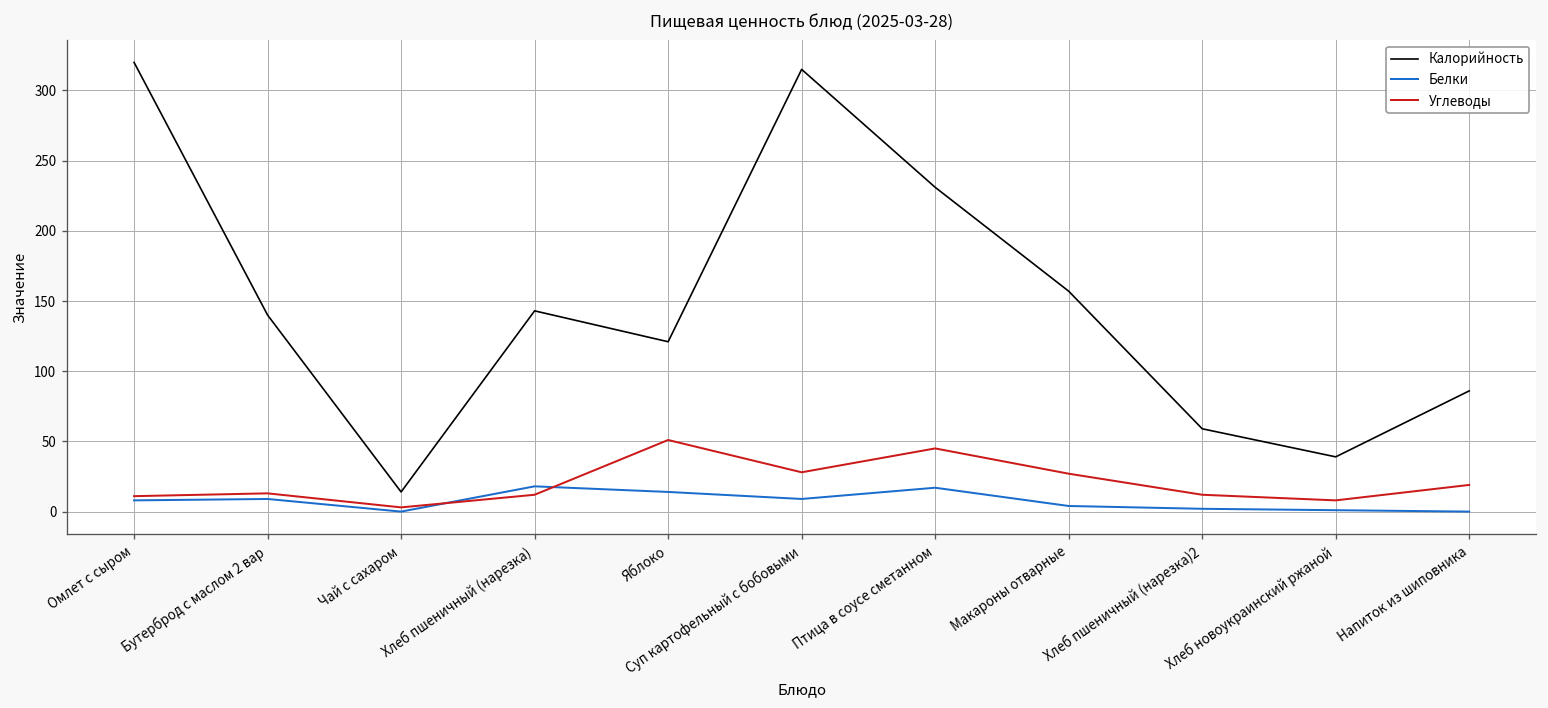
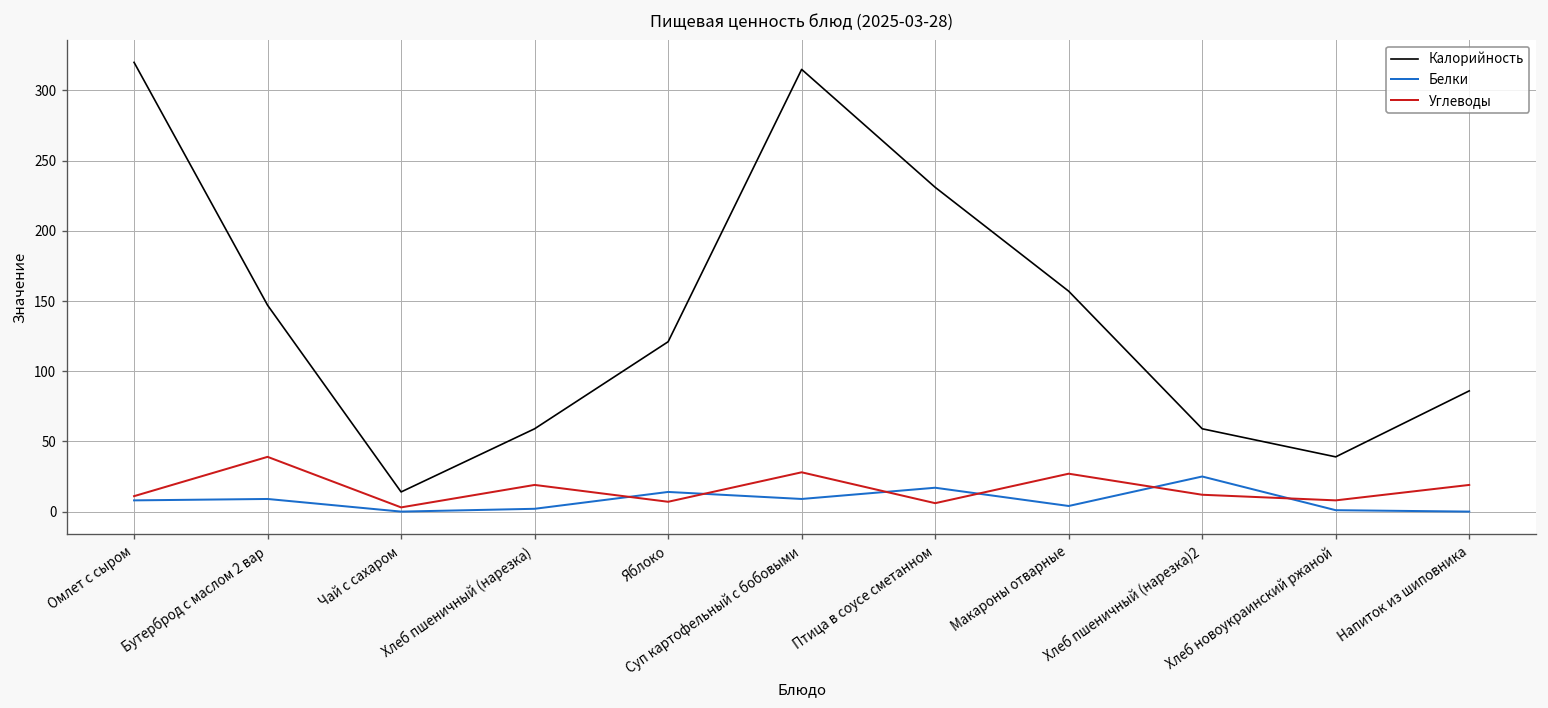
  {
    "Калорийность": {
      "Омлет с сыром": 320,
-     "Бутерброд с маслом 2 вар": 140,
+     "Бутерброд с маслом 2 вар": 147,
      "Чай с сахаром": 14,
-     "Хлеб пшеничный (нарезка)": 143,
+     "Хлеб пшеничный (нарезка)": 59,
      "Яблоко": 121,
      "Суп картофельный с бобовыми": 315,
      "Птица в соусе сметанном": 231,
      "Макароны отварные": 157,
      "Хлеб пшеничный (нарезка)2": 59,
      "Хлеб новоукраинский ржаной": 39,
      "Напиток из шиповника": 86
    },
    "Белки": {
      "Омлет с сыром": 8,
      "Бутерброд с маслом 2 вар": 9,
      "Чай с сахаром": 0,
-     "Хлеб пшеничный (нарезка)": 18,
+     "Хлеб пшеничный (нарезка)": 2,
      "Яблоко": 14,
      "Суп картофельный с бобовыми": 9,
      "Птица в соусе сметанном": 17,
      "Макароны отварные": 4,
-     "Хлеб пшеничный (нарезка)2": 2,
+     "Хлеб пшеничный (нарезка)2": 25,
      "Хлеб новоукраинский ржаной": 1,
      "Напиток из шиповника": 0
    },
    "Углеводы": {
      "Омлет с сыром": 11,
-     "Бутерброд с маслом 2 вар": 13,
+     "Бутерброд с маслом 2 вар": 39,
      "Чай с сахаром": 3,
-     "Хлеб пшеничный (нарезка)": 12,
-     "Яблоко": 51,
+     "Хлеб пшеничный (нарезка)": 19,
+     "Яблоко": 7,
      "Суп картофельный с бобовыми": 28,
-     "Птица в соусе сметанном": 45,
+     "Птица в соусе сметанном": 6,
      "Макароны отварные": 27,
      "Хлеб пшеничный (нарезка)2": 12,
      "Хлеб новоукраинский ржаной": 8,
      "Напиток из шиповника": 19
    }
  }
